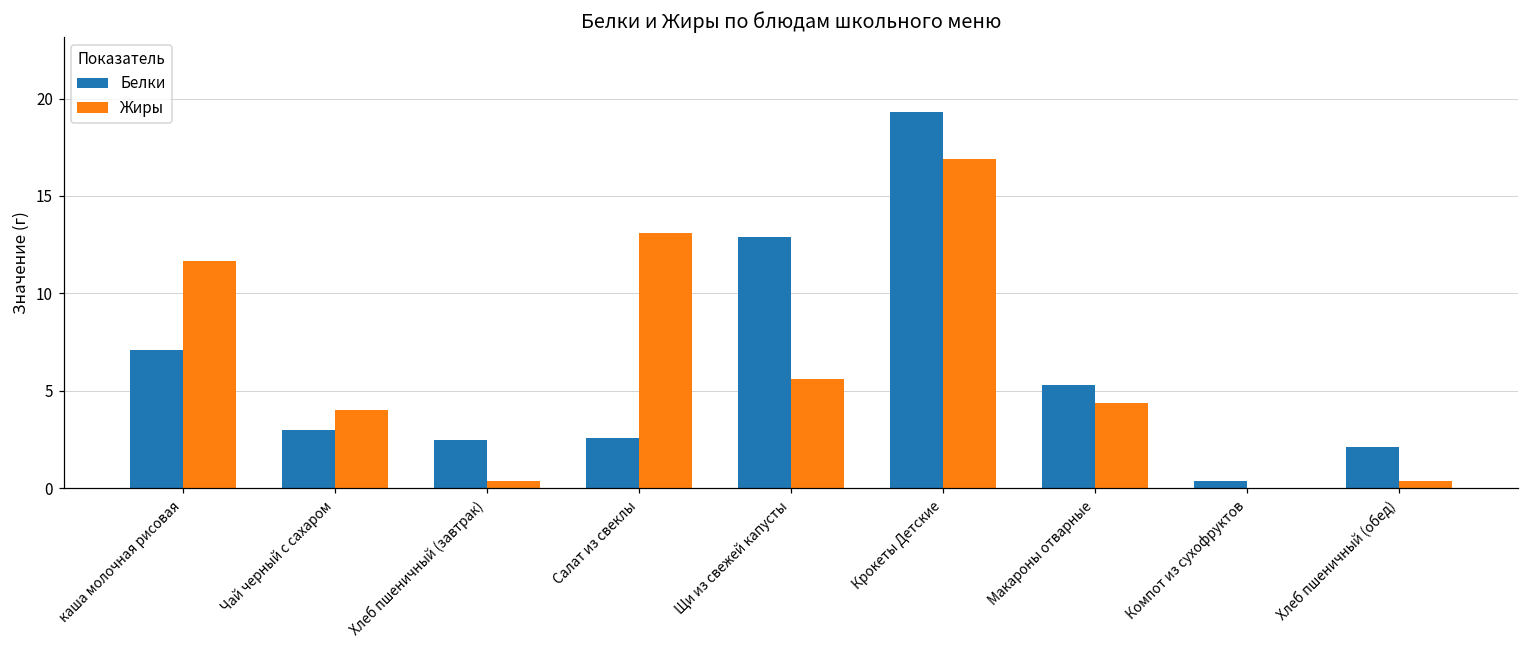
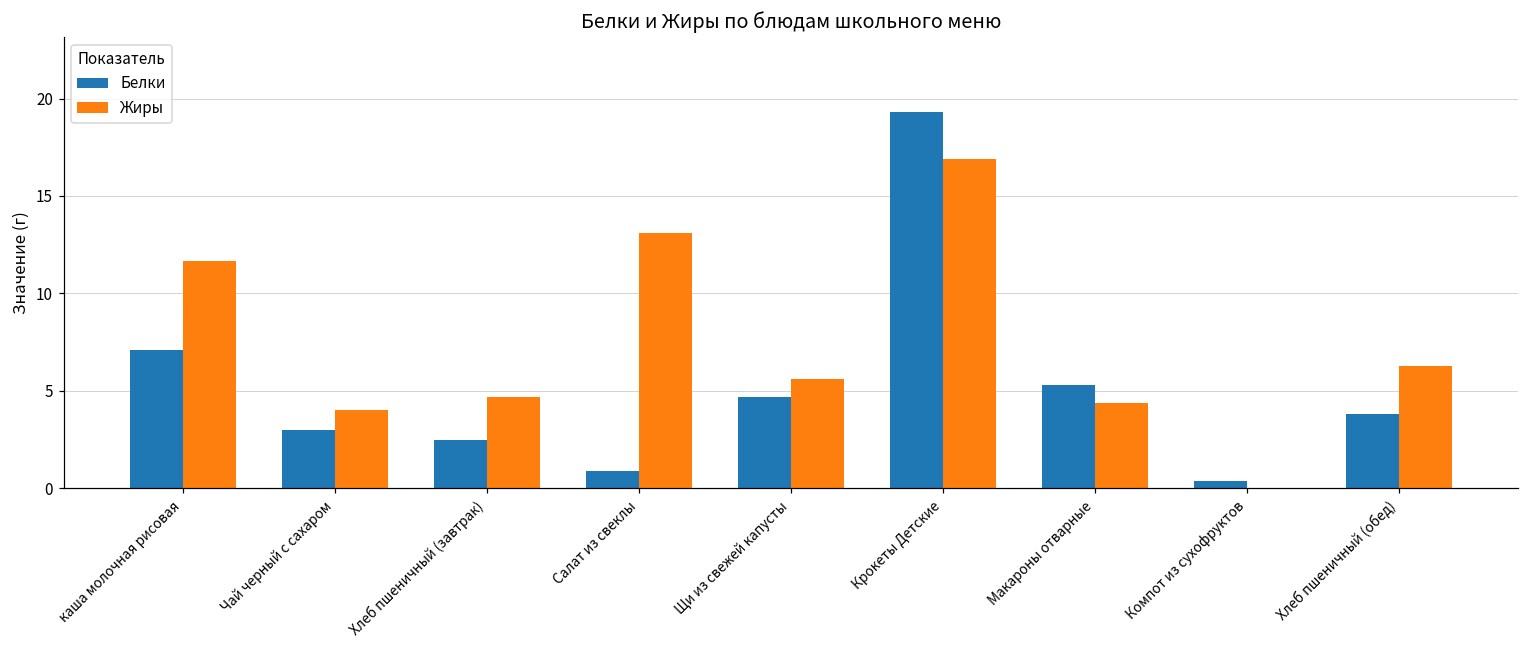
  {
    "Белки": {
      "каша молочная рисовая": 7.1,
      "Чай черный с сахаром": 3.0,
      "Хлеб пшеничный (завтрак)": 2.5,
-     "Салат из свеклы": 2.6,
-     "Щи из свежей капусты": 12.9,
+     "Салат из свеклы": 0.9,
+     "Щи из свежей капусты": 4.7,
      "Крокеты Детские": 19.3,
      "Макароны отварные": 5.3,
      "Компот из сухофруктов": 0.4,
-     "Хлеб пшеничный (обед)": 2.1
+     "Хлеб пшеничный (обед)": 3.8
    },
    "Жиры": {
      "каша молочная рисовая": 11.7,
      "Чай черный с сахаром": 4.0,
-     "Хлеб пшеничный (завтрак)": 0.4,
+     "Хлеб пшеничный (завтрак)": 4.7,
      "Салат из свеклы": 13.1,
      "Щи из свежей капусты": 5.6,
      "Крокеты Детские": 16.9,
      "Макароны отварные": 4.4,
      "Компот из сухофруктов": 0.0,
-     "Хлеб пшеничный (обед)": 0.4
+     "Хлеб пшеничный (обед)": 6.3
    }
  }
